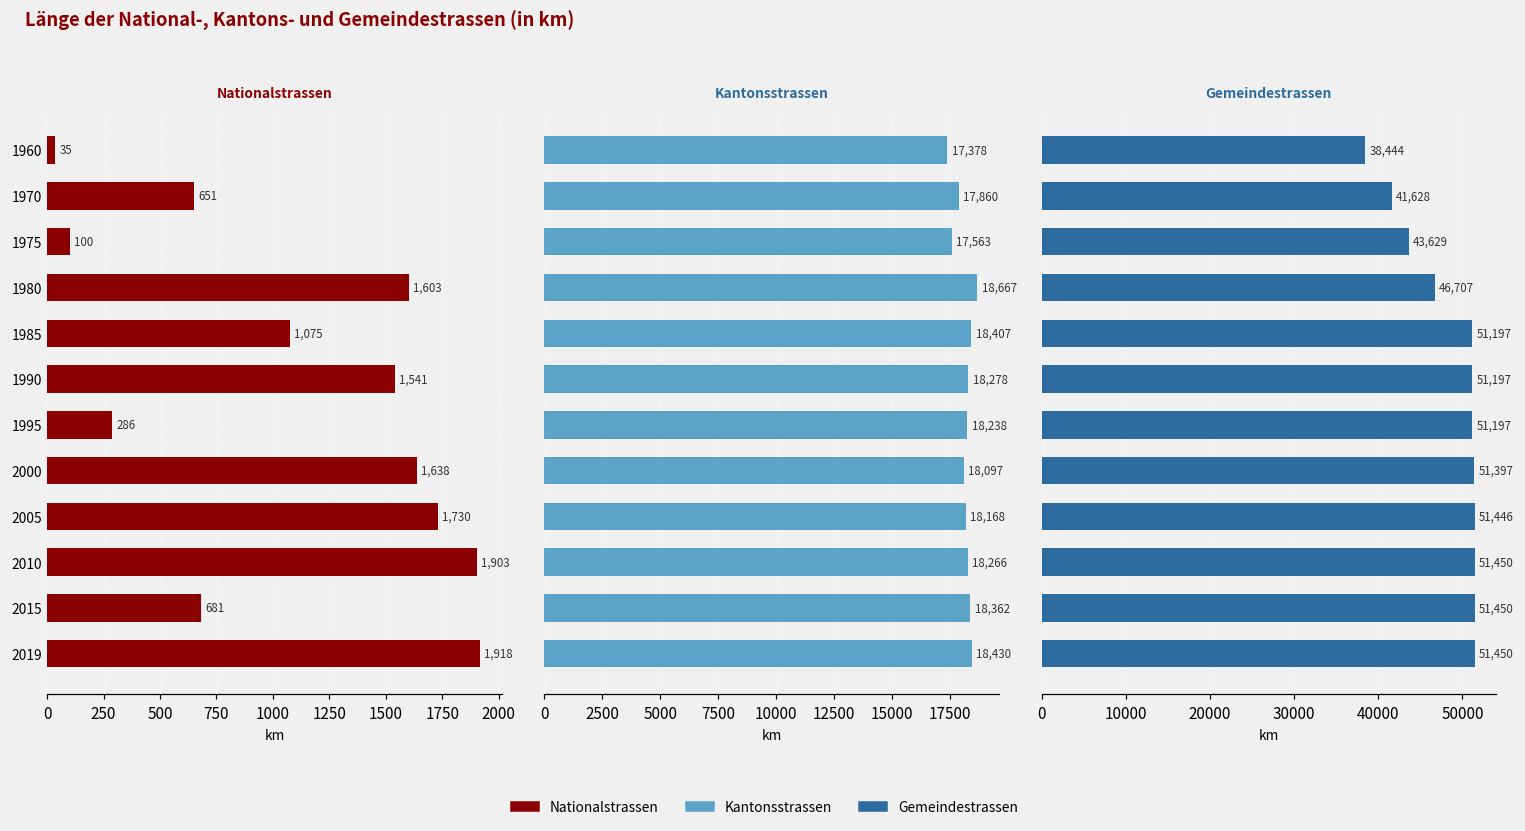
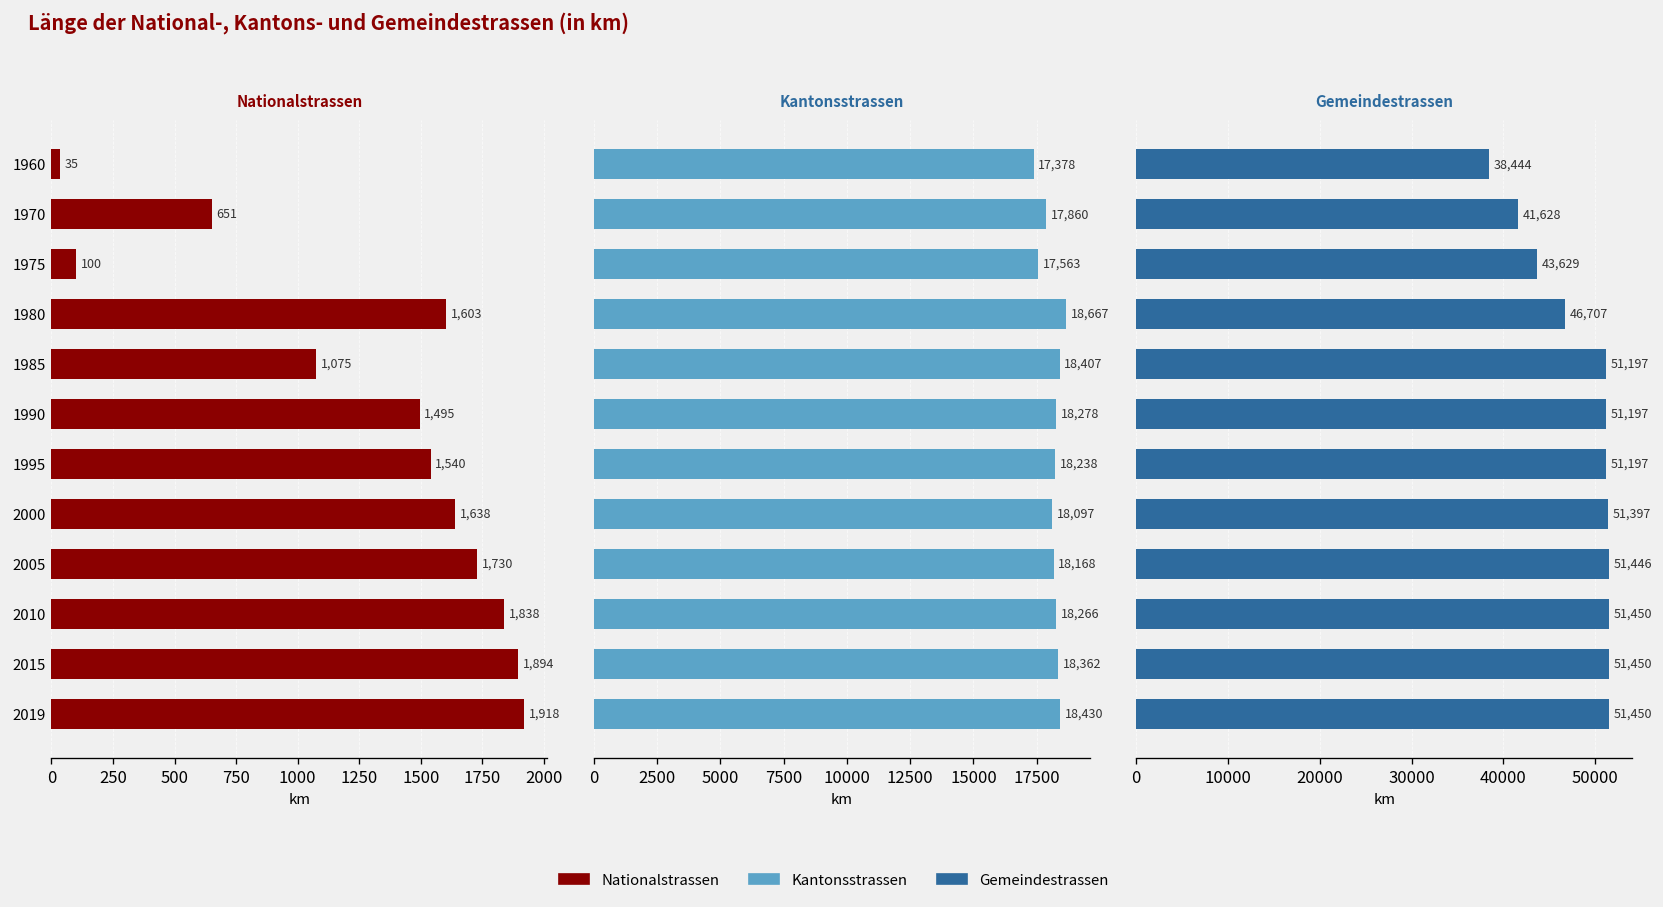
  {
    "Nationalstrassen": {
      "1960": "35",
      "1970": "651",
      "1975": "100",
      "1980": "1,603",
      "1985": "1,075",
-     "1990": "1,541",
-     "1995": "286",
+     "1990": "1,495",
+     "1995": "1,540",
      "2000": "1,638",
      "2005": "1,730",
-     "2010": "1,903",
-     "2015": "681",
+     "2010": "1,838",
+     "2015": "1,894",
      "2019": "1,918"
    }
  }
